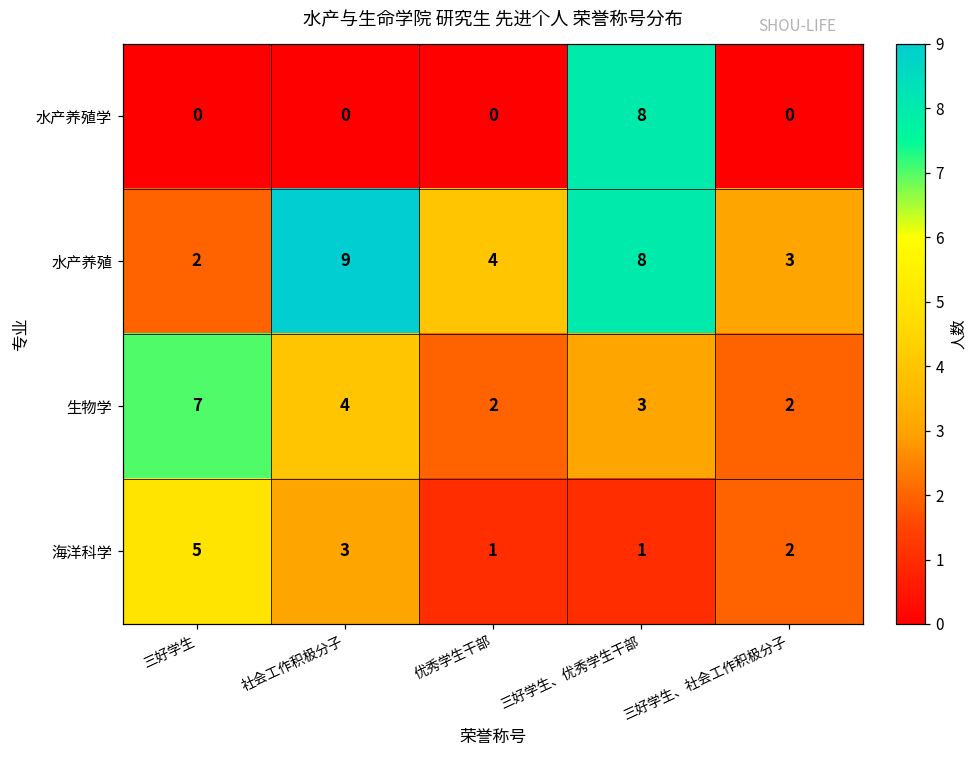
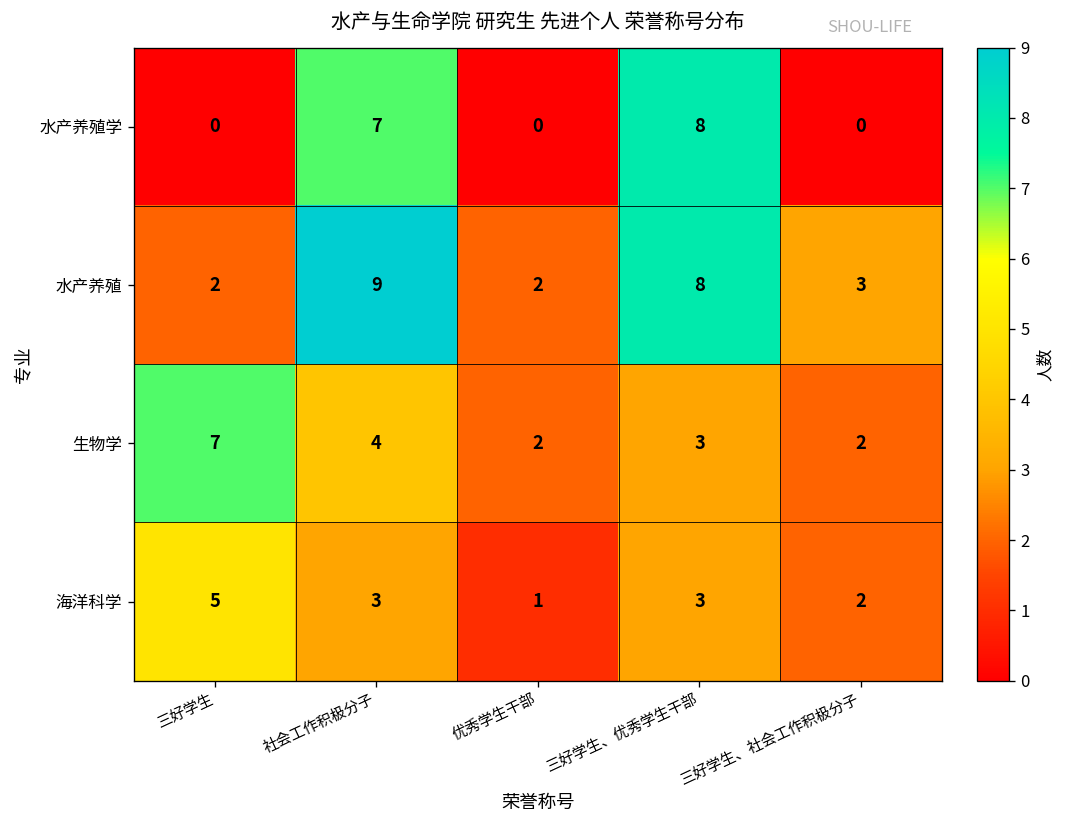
  {
    "水产养殖学": {
      "三好学生": 0,
-     "社会工作积极分子": 0,
+     "社会工作积极分子": 7,
      "优秀学生干部": 0,
      "三好学生、优秀学生干部": 8,
      "三好学生、社会工作积极分子": 0
    },
    "水产养殖": {
      "三好学生": 2,
      "社会工作积极分子": 9,
-     "优秀学生干部": 4,
+     "优秀学生干部": 2,
      "三好学生、优秀学生干部": 8,
      "三好学生、社会工作积极分子": 3
    },
    "生物学": {
      "三好学生": 7,
      "社会工作积极分子": 4,
      "优秀学生干部": 2,
      "三好学生、优秀学生干部": 3,
      "三好学生、社会工作积极分子": 2
    },
    "海洋科学": {
      "三好学生": 5,
      "社会工作积极分子": 3,
      "优秀学生干部": 1,
-     "三好学生、优秀学生干部": 1,
+     "三好学生、优秀学生干部": 3,
      "三好学生、社会工作积极分子": 2
    }
  }
